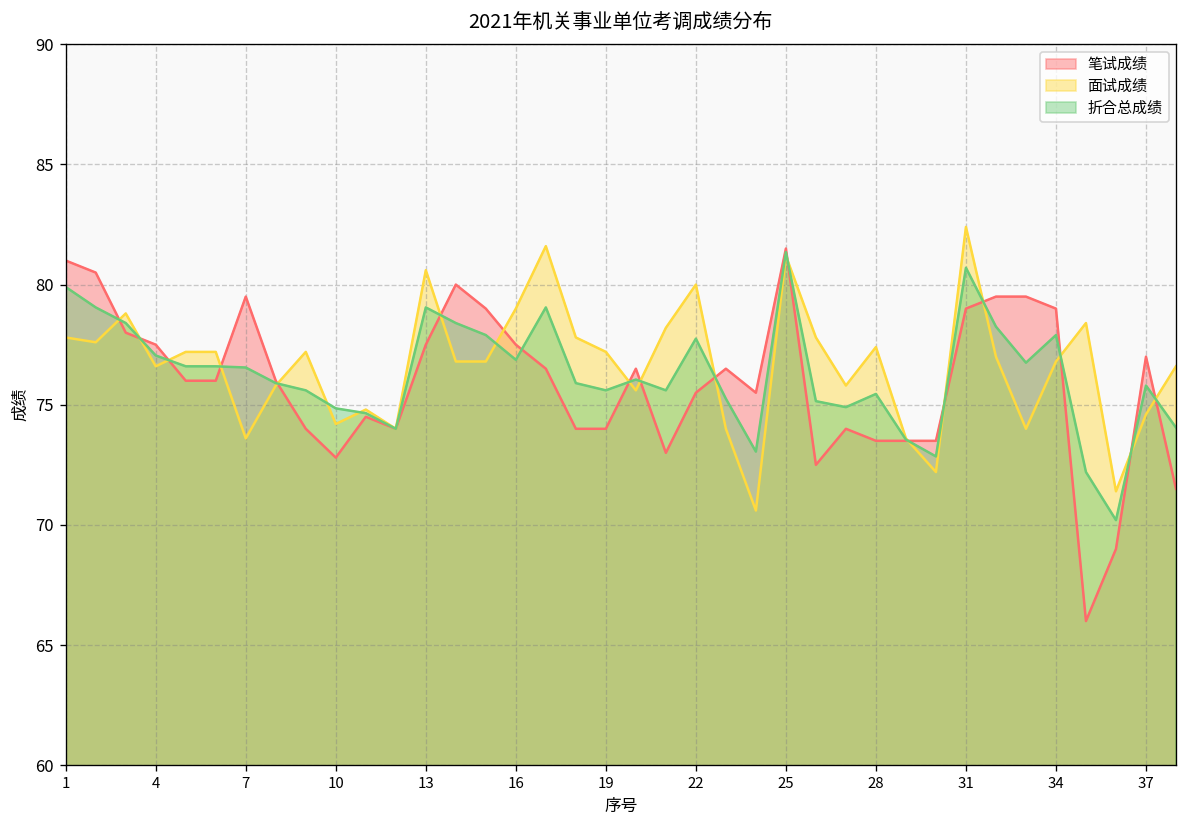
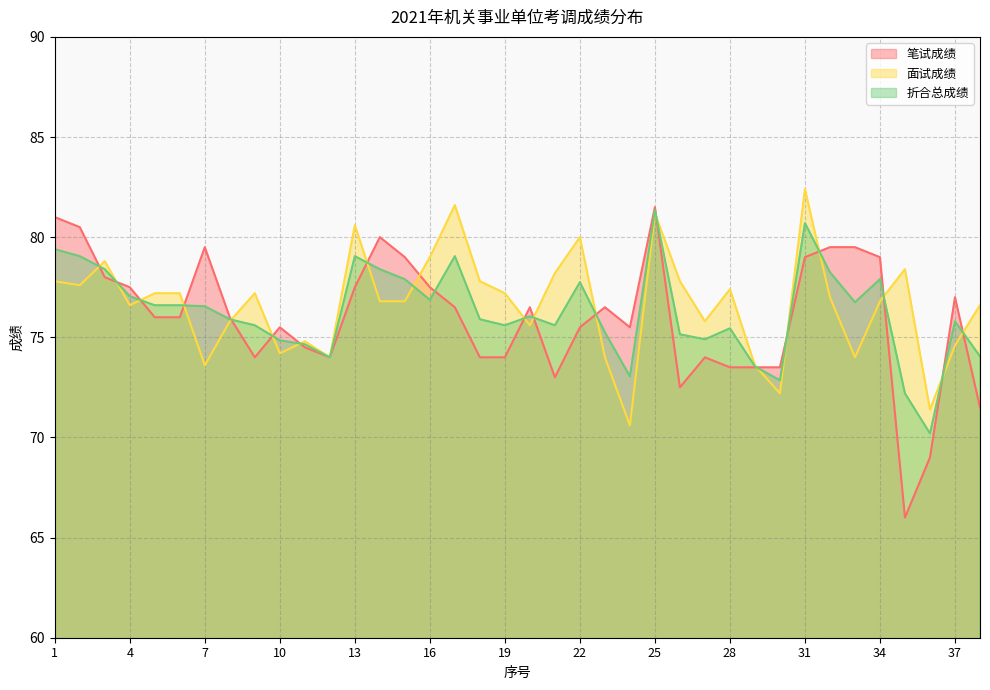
  {
    "笔试成绩": {
      "1": 81.0,
      "4": 77.5,
      "7": 79.5,
-     "10": 72.8,
+     "10": 75.5,
      "13": 77.5,
      "16": 77.5,
      "19": 74.0,
      "22": 75.5,
      "25": 81.5,
      "28": 73.5,
      "31": 79.0,
      "34": 79.0,
      "37": 77.0
    },
    "面试成绩": {
      "1": 77.8,
      "4": 76.6,
      "7": 73.6,
      "10": 74.2,
      "13": 80.6,
      "16": 79.0,
      "19": 77.2,
      "22": 80.0,
      "25": 81.2,
      "28": 77.4,
      "31": 82.4,
      "34": 76.8,
      "37": 74.6
    },
    "折合总成绩": {
-     "1": 79.9,
+     "1": 79.4,
      "4": 77.1,
      "7": 76.6,
      "10": 74.9,
      "13": 79.1,
      "16": 76.9,
      "19": 75.6,
      "22": 77.8,
      "25": 81.4,
      "28": 75.5,
      "31": 80.7,
      "34": 77.9,
      "37": 75.8
    }
  }
